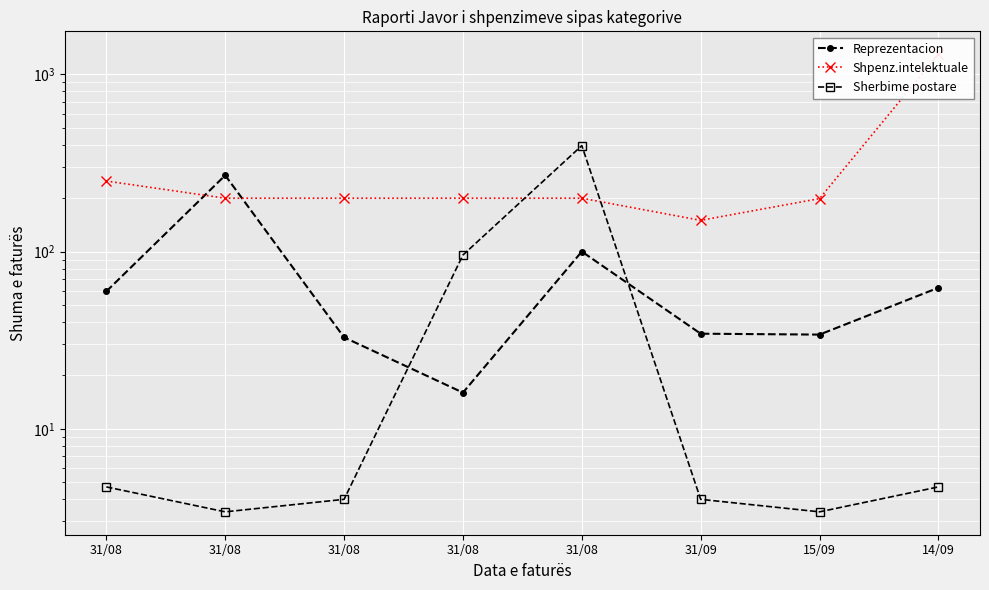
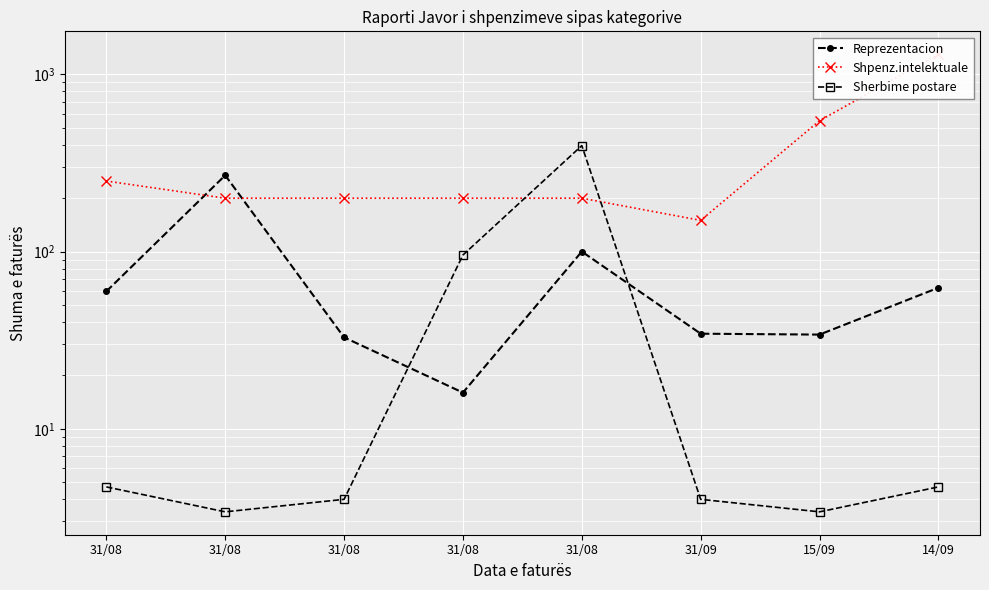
  {
    "Shpenz.intelektuale": {
      "31/09": 150,
-     "15/09": 200
+     "15/09": 550
    }
  }
